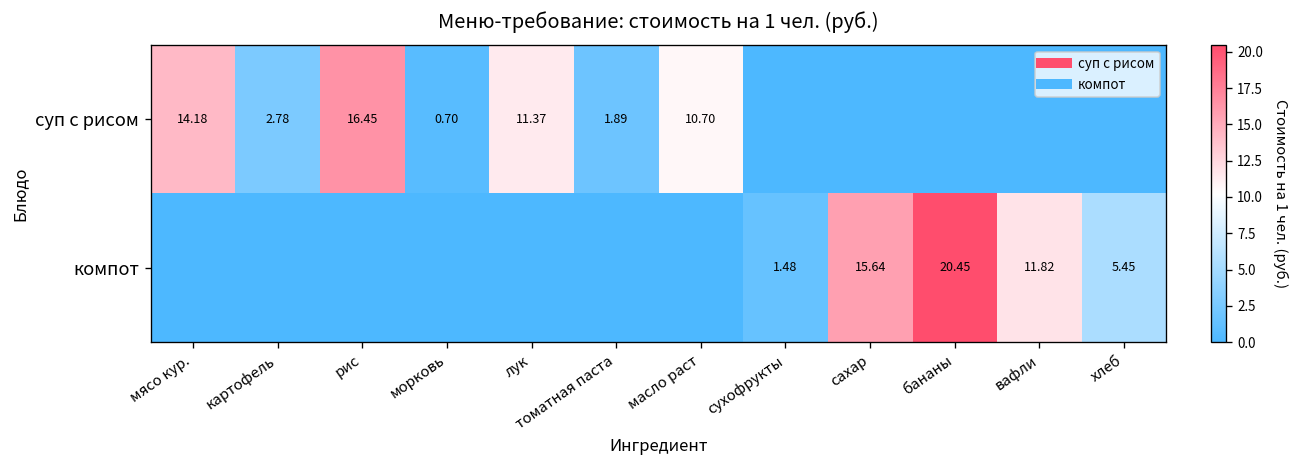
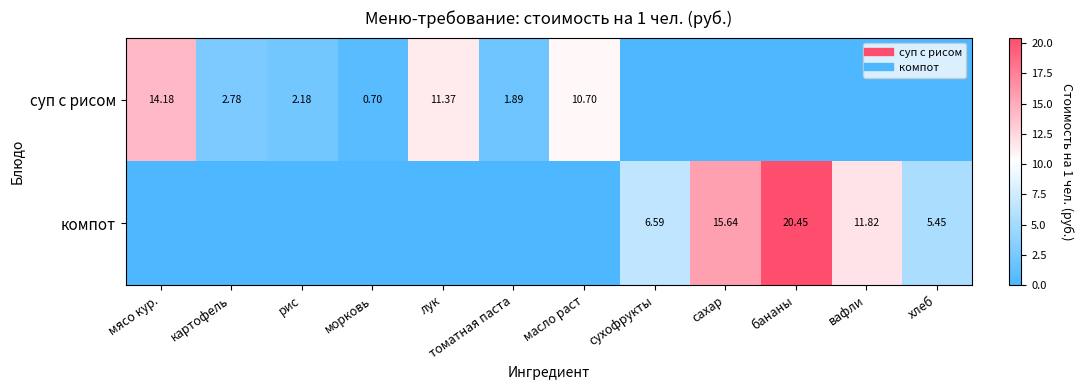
  {
    "суп с рисом": {
      "мясо кур.": 14.18,
      "картофель": 2.78,
-     "рис": 16.45,
+     "рис": 2.18,
      "морковь": 0.70,
      "лук": 11.37,
      "томатная паста": 1.89,
      "масло раст": 10.70
    },
    "компот": {
-     "сухофрукты": 1.48,
+     "сухофрукты": 6.59,
      "сахар": 15.64,
      "бананы": 20.45,
      "вафли": 11.82,
      "хлеб": 5.45
    }
  }
